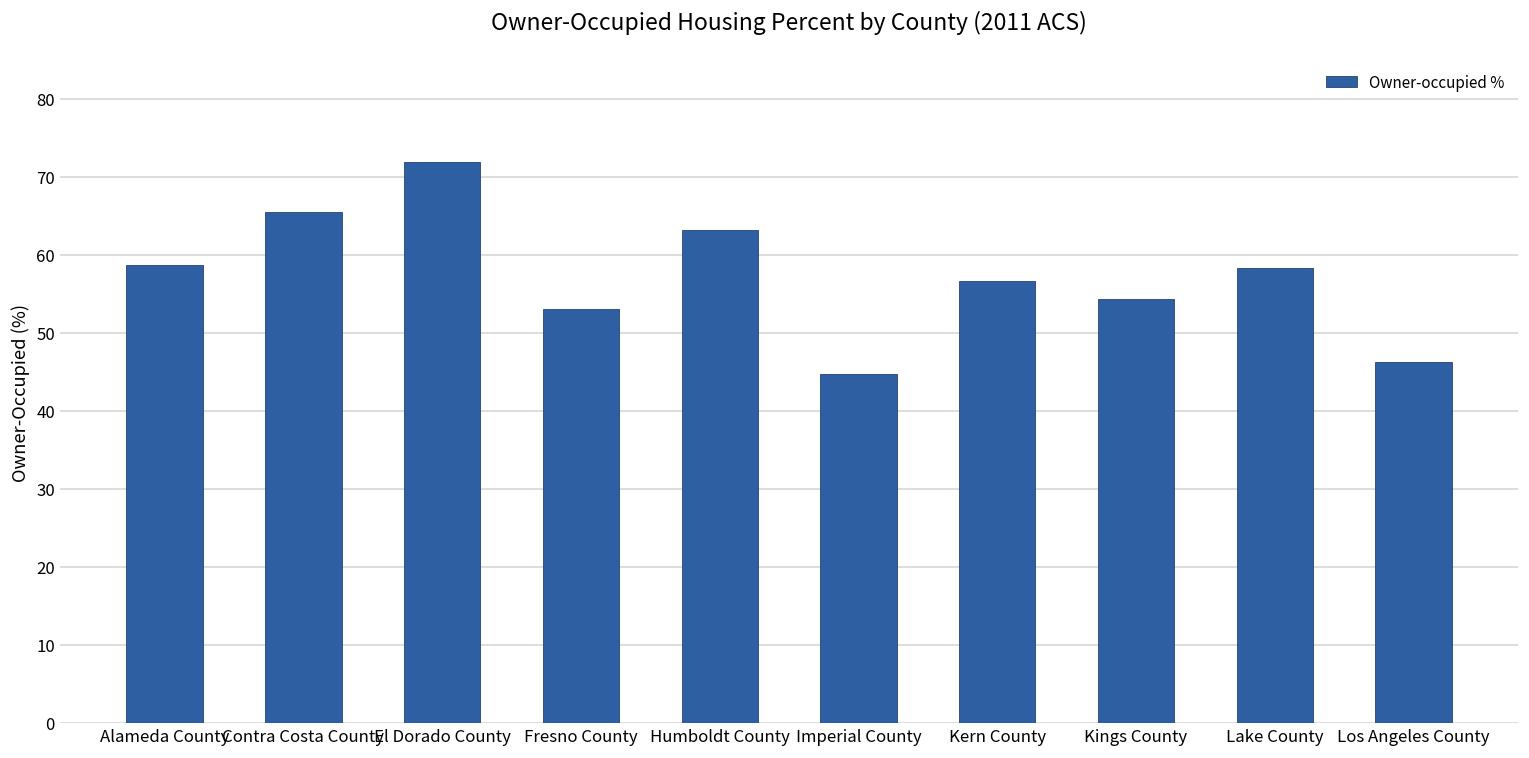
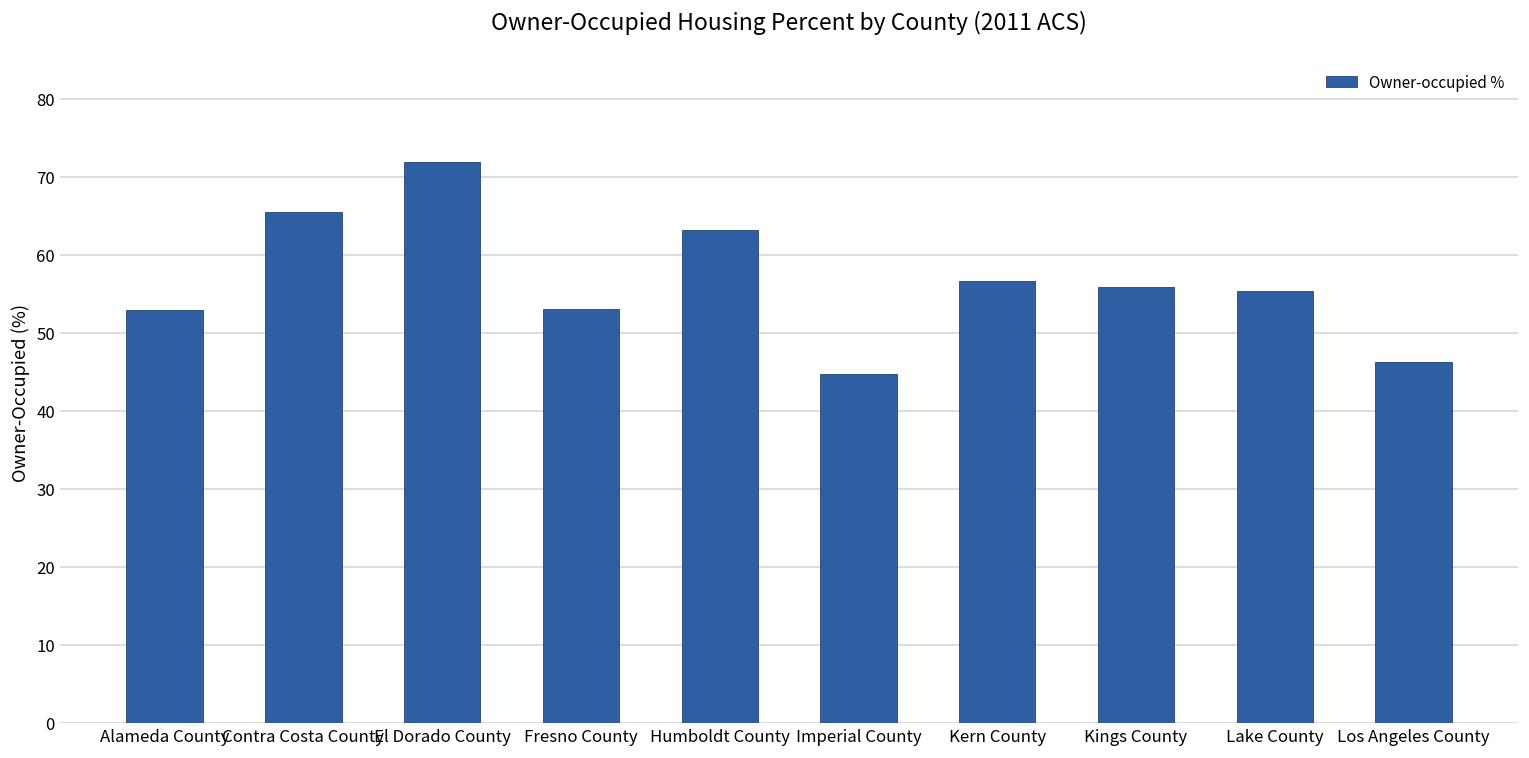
  {
-   "Alameda County": 59,
+   "Alameda County": 53,
    "Contra Costa County": 66,
    "El Dorado County": 72,
    "Fresno County": 53,
    "Humboldt County": 63,
    "Imperial County": 45,
    "Kern County": 57,
-   "Kings County": 54,
-   "Lake County": 58,
+   "Kings County": 56,
+   "Lake County": 55,
    "Los Angeles County": 46
  }
